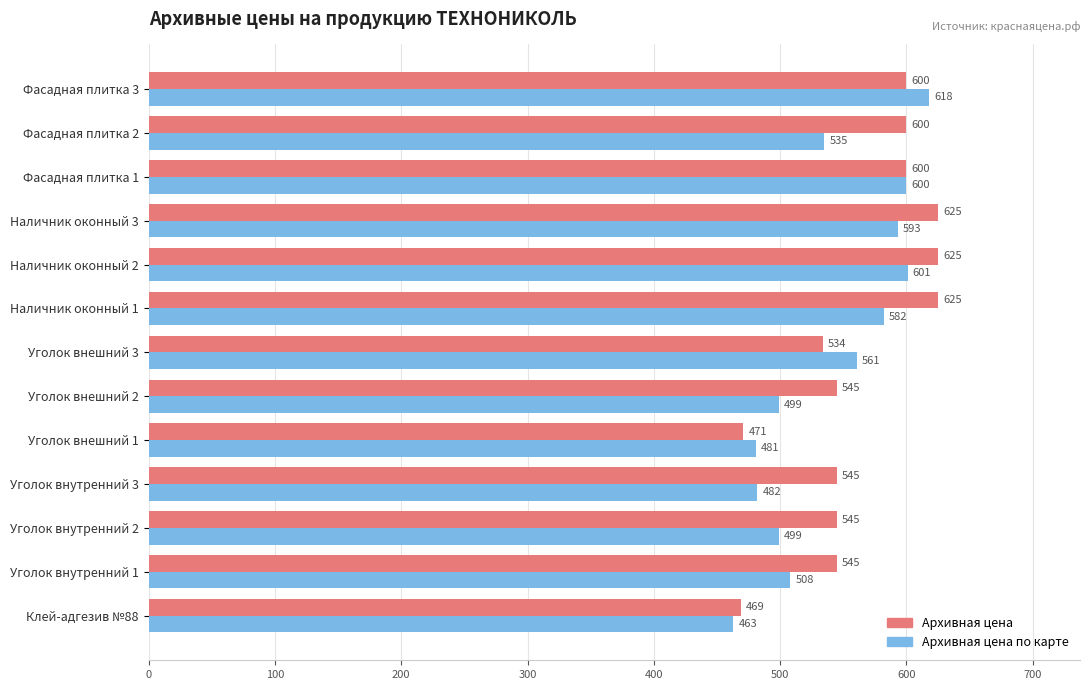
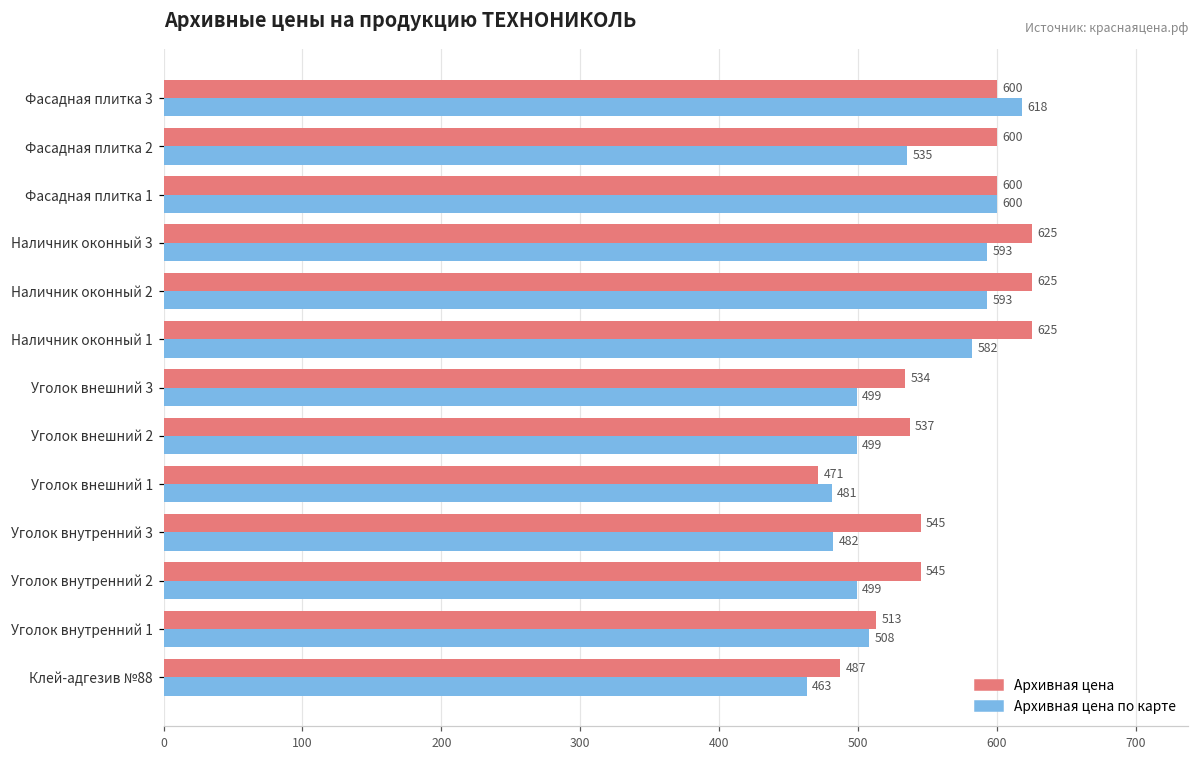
  {
    "Архивная цена": {
      "Фасадная плитка 3": 600,
      "Фасадная плитка 2": 600,
      "Фасадная плитка 1": 600,
      "Наличник оконный 3": 625,
      "Наличник оконный 2": 625,
      "Наличник оконный 1": 625,
      "Уголок внешний 3": 534,
-     "Уголок внешний 2": 545,
+     "Уголок внешний 2": 537,
      "Уголок внешний 1": 471,
      "Уголок внутренний 3": 545,
      "Уголок внутренний 2": 545,
-     "Уголок внутренний 1": 545,
-     "Клей-адгезив №88": 469
+     "Уголок внутренний 1": 513,
+     "Клей-адгезив №88": 487
    },
    "Архивная цена по карте": {
      "Фасадная плитка 3": 618,
      "Фасадная плитка 2": 535,
      "Фасадная плитка 1": 600,
      "Наличник оконный 3": 593,
-     "Наличник оконный 2": 601,
+     "Наличник оконный 2": 593,
      "Наличник оконный 1": 582,
-     "Уголок внешний 3": 561,
+     "Уголок внешний 3": 499,
      "Уголок внешний 2": 499,
      "Уголок внешний 1": 481,
      "Уголок внутренний 3": 482,
      "Уголок внутренний 2": 499,
      "Уголок внутренний 1": 508,
      "Клей-адгезив №88": 463
    }
  }
